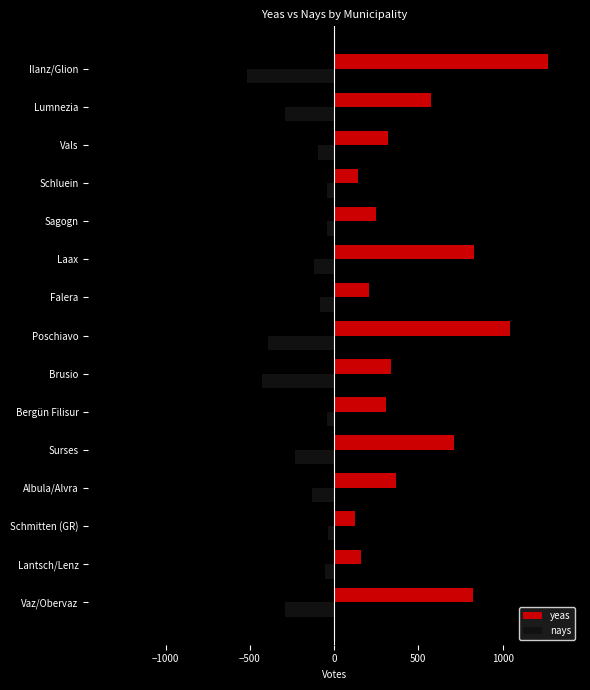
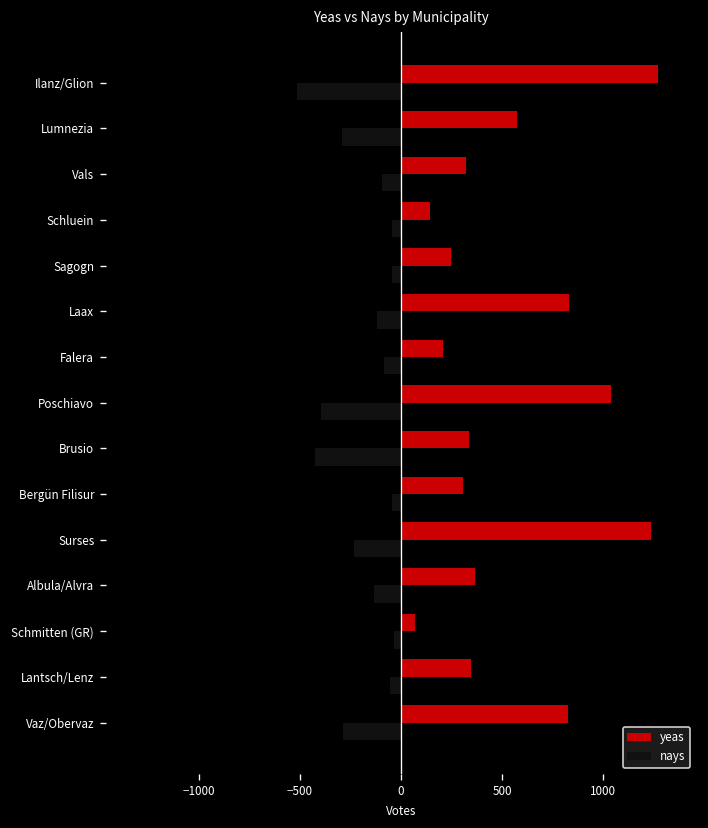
  {
    "yeas": {
      "Ilanz/Glion": 1270,
      "Lumnezia": 580,
      "Vals": 320,
      "Schluein": 140,
      "Sagogn": 250,
      "Laax": 830,
      "Falera": 210,
      "Poschiavo": 1040,
      "Brusio": 340,
      "Bergün Filisur": 310,
-     "Surses": 710,
+     "Surses": 1240,
      "Albula/Alvra": 370,
-     "Schmitten (GR)": 130,
-     "Lantsch/Lenz": 160,
+     "Schmitten (GR)": 70,
+     "Lantsch/Lenz": 350,
      "Vaz/Obervaz": 830
    },
    "nays": {
      "Ilanz/Glion": -520,
      "Lumnezia": -290,
      "Vals": -100,
      "Schluein": -40,
      "Sagogn": -50,
      "Laax": -120,
      "Falera": -80,
      "Poschiavo": -390,
      "Brusio": -430,
      "Bergün Filisur": -40,
      "Surses": -230,
      "Albula/Alvra": -130,
      "Schmitten (GR)": -40,
      "Lantsch/Lenz": -50,
      "Vaz/Obervaz": -290
    }
  }
